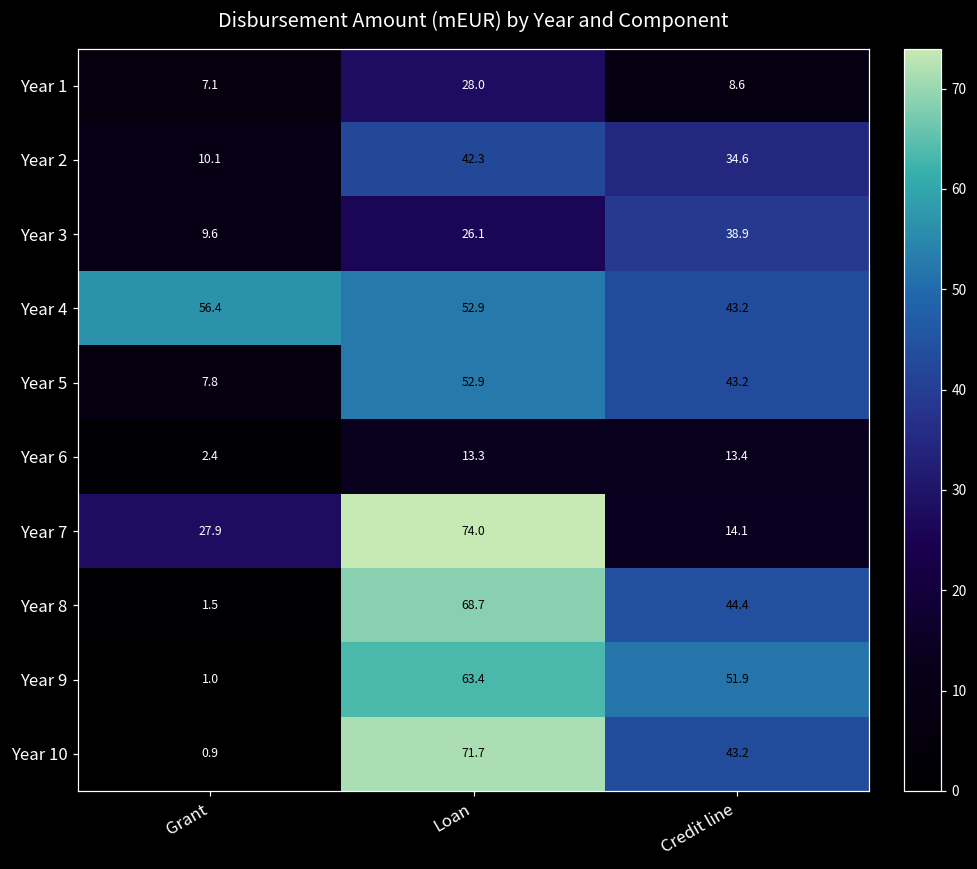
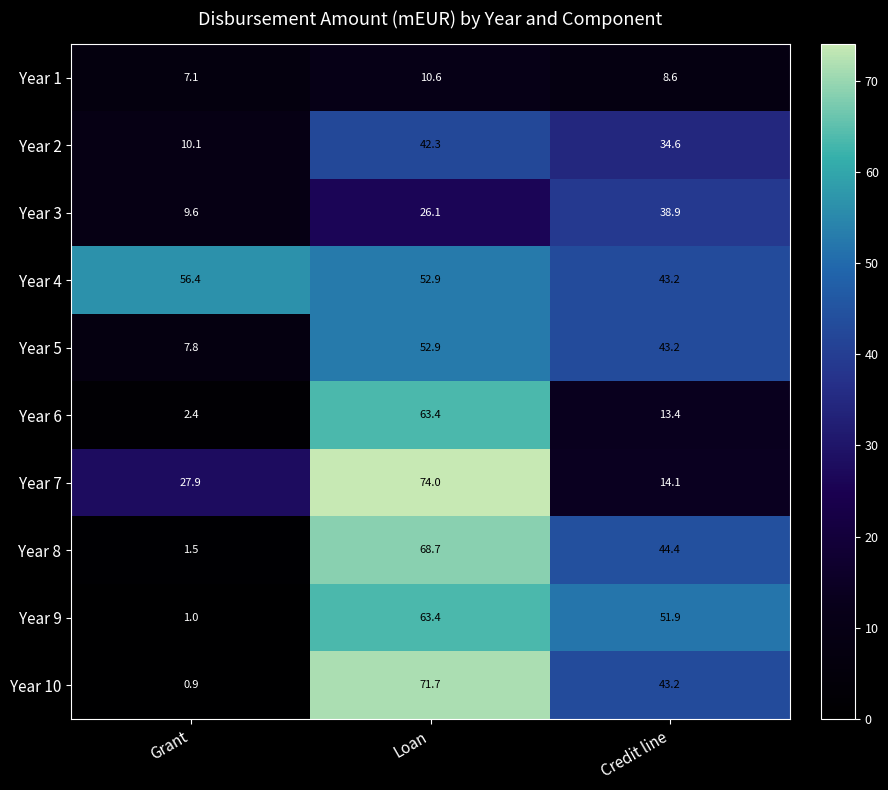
  {
    "Year 1": {
      "Grant": 7.1,
-     "Loan": 28.0,
+     "Loan": 10.6,
      "Credit line": 8.6
    },
    "Year 2": {
      "Grant": 10.1,
      "Loan": 42.3,
      "Credit line": 34.6
    },
    "Year 3": {
      "Grant": 9.6,
      "Loan": 26.1,
      "Credit line": 38.9
    },
    "Year 4": {
      "Grant": 56.4,
      "Loan": 52.9,
      "Credit line": 43.2
    },
    "Year 5": {
      "Grant": 7.8,
      "Loan": 52.9,
      "Credit line": 43.2
    },
    "Year 6": {
      "Grant": 2.4,
-     "Loan": 13.3,
+     "Loan": 63.4,
      "Credit line": 13.4
    },
    "Year 7": {
      "Grant": 27.9,
      "Loan": 74.0,
      "Credit line": 14.1
    },
    "Year 8": {
      "Grant": 1.5,
      "Loan": 68.7,
      "Credit line": 44.4
    },
    "Year 9": {
      "Grant": 1.0,
      "Loan": 63.4,
      "Credit line": 51.9
    },
    "Year 10": {
      "Grant": 0.9,
      "Loan": 71.7,
      "Credit line": 43.2
    }
  }
